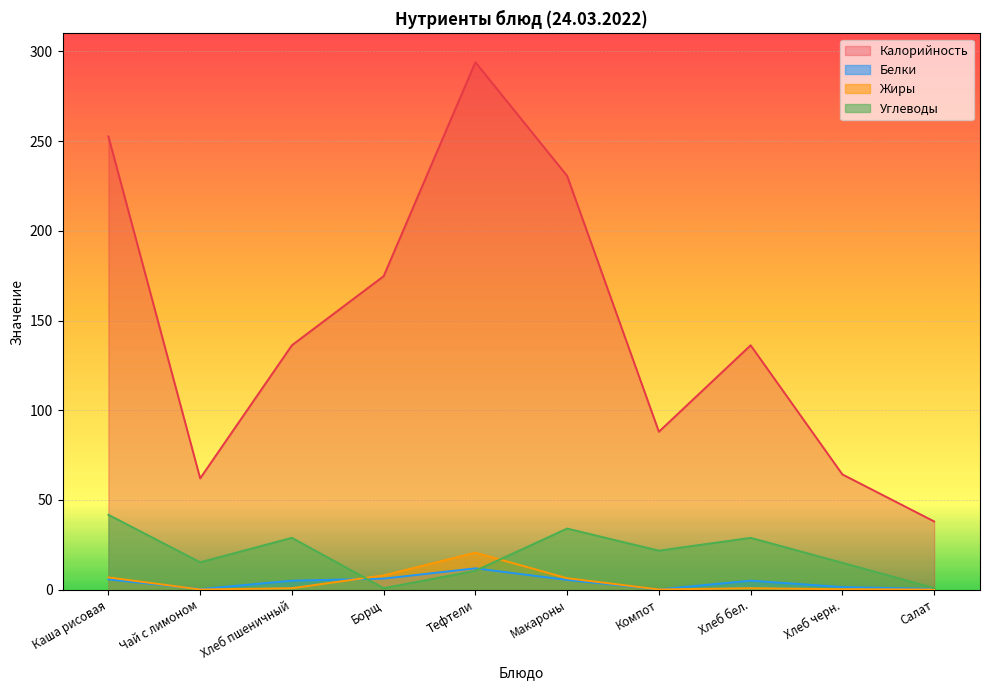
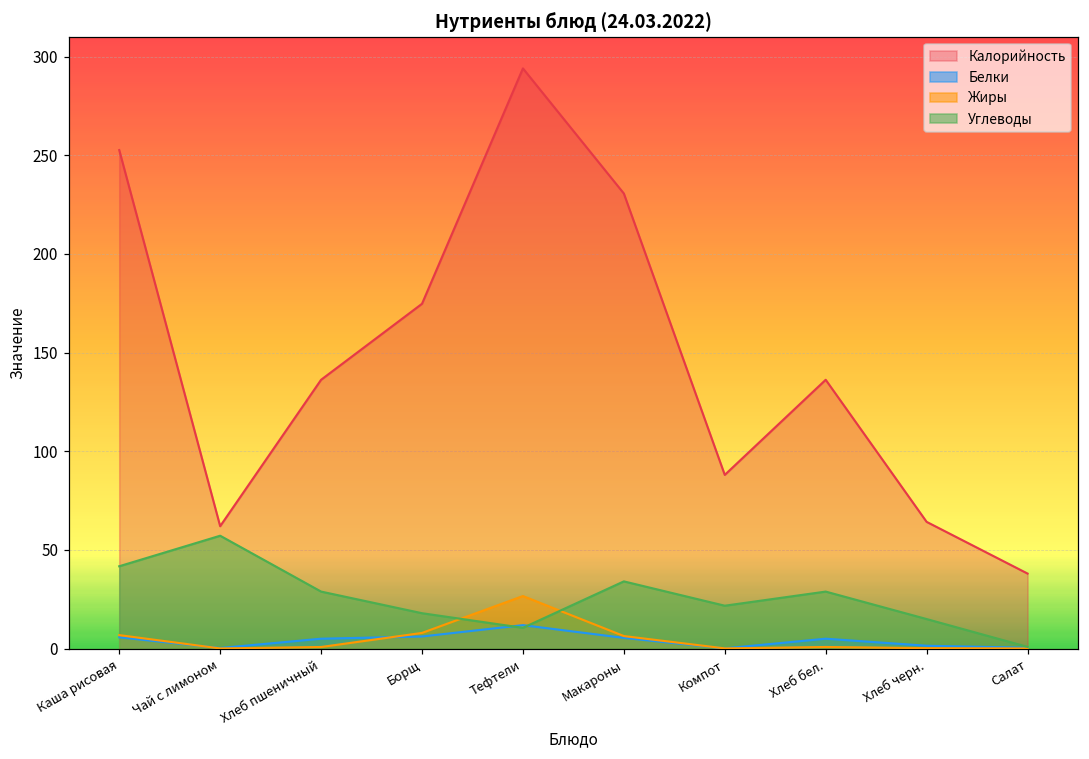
  {
    "Калорийность": {
      "Каша рисовая": 253,
      "Чай с лимоном": 62,
      "Хлеб пшеничный": 136,
      "Борщ": 175,
      "Тефтели": 294,
      "Макароны": 231,
      "Компот": 88,
      "Хлеб бел.": 136,
      "Хлеб черн.": 64,
      "Салат": 38
    },
    "Белки": {
      "Хлеб пшеничный": 5,
      "Борщ": 6,
      "Хлеб бел.": 5
    },
    "Жиры": {
      "Хлеб пшеничный": 1,
      "Борщ": 8,
-     "Тефтели": 21,
+     "Тефтели": 27,
      "Хлеб бел.": 1
    },
    "Углеводы": {
      "Каша рисовая": 42,
-     "Чай с лимоном": 15,
+     "Чай с лимоном": 57,
      "Хлеб пшеничный": 29,
-     "Борщ": 1,
+     "Борщ": 18,
      "Макароны": 34,
      "Компот": 22,
      "Хлеб бел.": 29,
      "Хлеб черн.": 15
    }
  }
